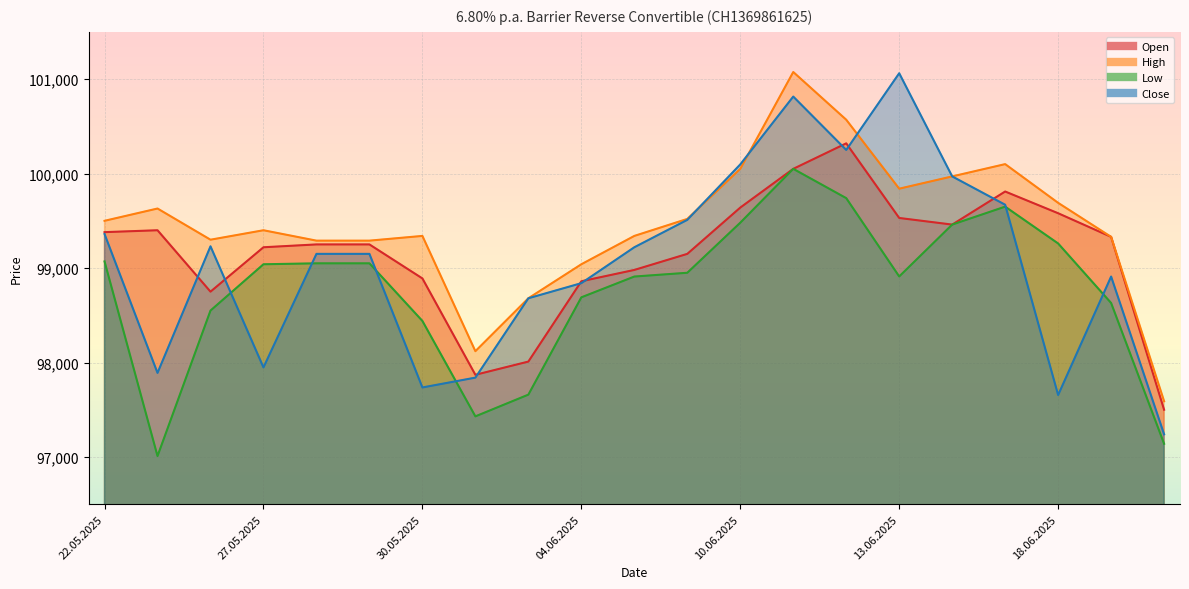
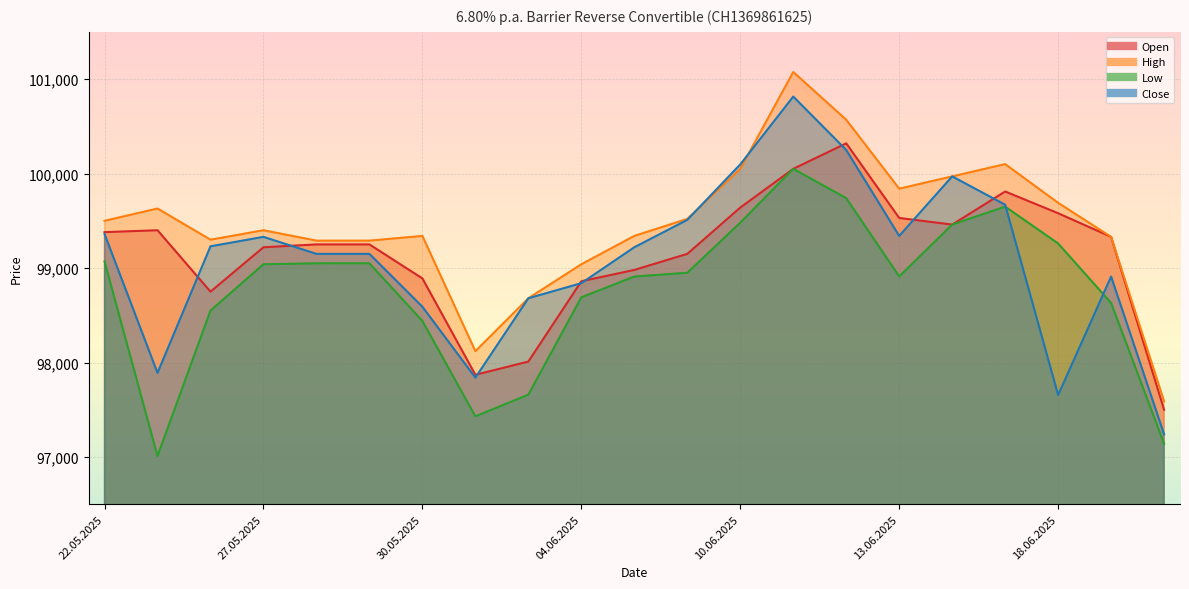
  {
    "Low": {
      "22.05.2025": "99,100",
      "27.05.2025": "99,000",
      "30.05.2025": "98,400",
      "04.06.2025": "98,700",
      "10.06.2025": "99,500",
      "13.06.2025": "98,900",
      "18.06.2025": "99,300"
    },
    "Close": {
-     "27.05.2025": "97,900",
-     "30.05.2025": "97,700",
+     "27.05.2025": "99,300",
+     "30.05.2025": "98,600",
      "10.06.2025": "100,100",
-     "13.06.2025": "101,100",
+     "13.06.2025": "99,300",
      "18.06.2025": "97,700"
    }
  }
